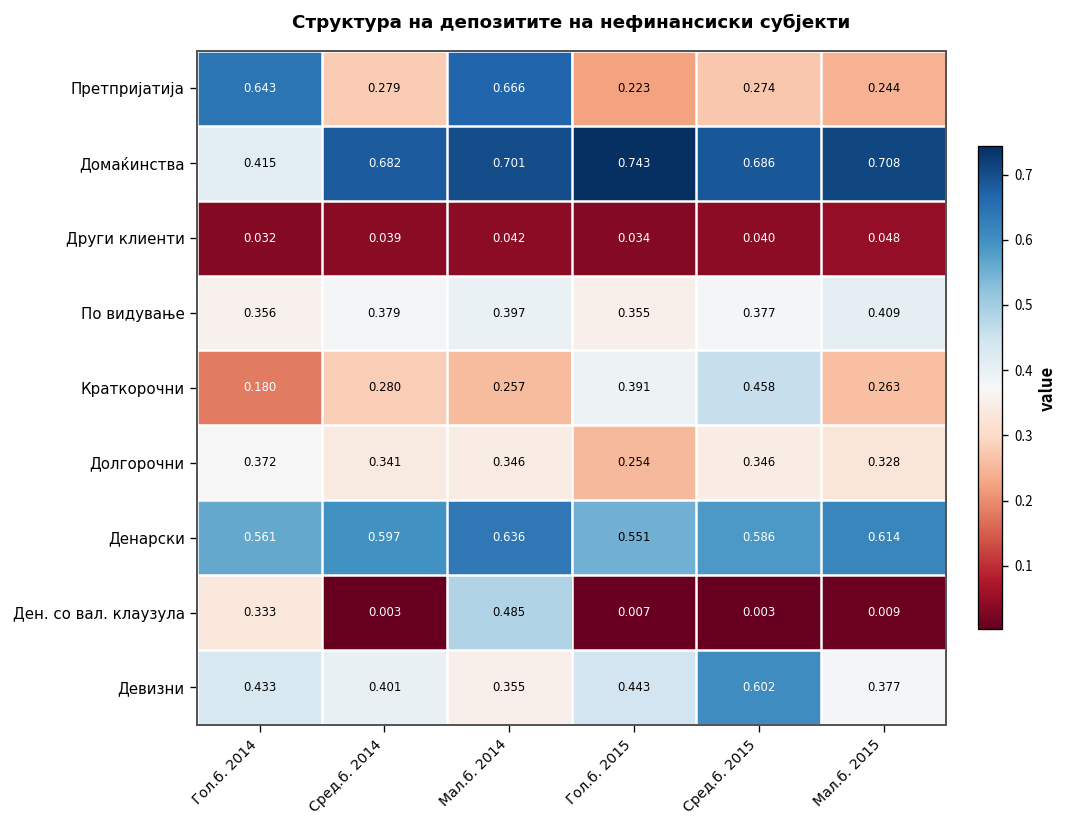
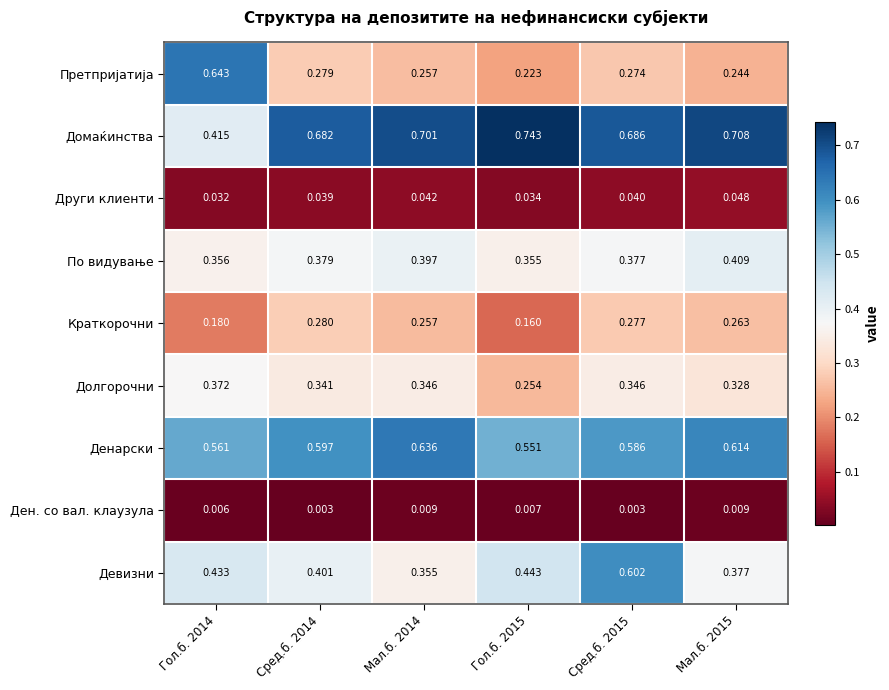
  {
    "Претпријатија": {
      "Гол.б. 2014": 0.643,
      "Сред.б. 2014": 0.279,
-     "Мал.б. 2014": 0.666,
+     "Мал.б. 2014": 0.257,
      "Гол.б. 2015": 0.223,
      "Сред.б. 2015": 0.274,
      "Мал.б. 2015": 0.244
    },
    "Домаќинства": {
      "Гол.б. 2014": 0.415,
      "Сред.б. 2014": 0.682,
      "Мал.б. 2014": 0.701,
      "Гол.б. 2015": 0.743,
      "Сред.б. 2015": 0.686,
      "Мал.б. 2015": 0.708
    },
    "Други клиенти": {
      "Гол.б. 2014": 0.032,
      "Сред.б. 2014": 0.039,
      "Мал.б. 2014": 0.042,
      "Гол.б. 2015": 0.034,
      "Сред.б. 2015": 0.040,
      "Мал.б. 2015": 0.048
    },
    "По видување": {
      "Гол.б. 2014": 0.356,
      "Сред.б. 2014": 0.379,
      "Мал.б. 2014": 0.397,
      "Гол.б. 2015": 0.355,
      "Сред.б. 2015": 0.377,
      "Мал.б. 2015": 0.409
    },
    "Краткорочни": {
      "Гол.б. 2014": 0.180,
      "Сред.б. 2014": 0.280,
      "Мал.б. 2014": 0.257,
-     "Гол.б. 2015": 0.391,
-     "Сред.б. 2015": 0.458,
+     "Гол.б. 2015": 0.160,
+     "Сред.б. 2015": 0.277,
      "Мал.б. 2015": 0.263
    },
    "Долгорочни": {
      "Гол.б. 2014": 0.372,
      "Сред.б. 2014": 0.341,
      "Мал.б. 2014": 0.346,
      "Гол.б. 2015": 0.254,
      "Сред.б. 2015": 0.346,
      "Мал.б. 2015": 0.328
    },
    "Денарски": {
      "Гол.б. 2014": 0.561,
      "Сред.б. 2014": 0.597,
      "Мал.б. 2014": 0.636,
      "Гол.б. 2015": 0.551,
      "Сред.б. 2015": 0.586,
      "Мал.б. 2015": 0.614
    },
    "Ден. со вал. клаузула": {
-     "Гол.б. 2014": 0.333,
+     "Гол.б. 2014": 0.006,
      "Сред.б. 2014": 0.003,
-     "Мал.б. 2014": 0.485,
+     "Мал.б. 2014": 0.009,
      "Гол.б. 2015": 0.007,
      "Сред.б. 2015": 0.003,
      "Мал.б. 2015": 0.009
    },
    "Девизни": {
      "Гол.б. 2014": 0.433,
      "Сред.б. 2014": 0.401,
      "Мал.б. 2014": 0.355,
      "Гол.б. 2015": 0.443,
      "Сред.б. 2015": 0.602,
      "Мал.б. 2015": 0.377
    }
  }
